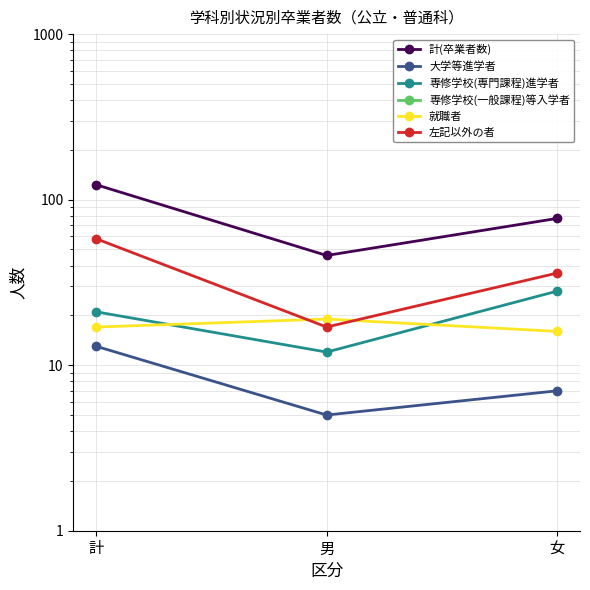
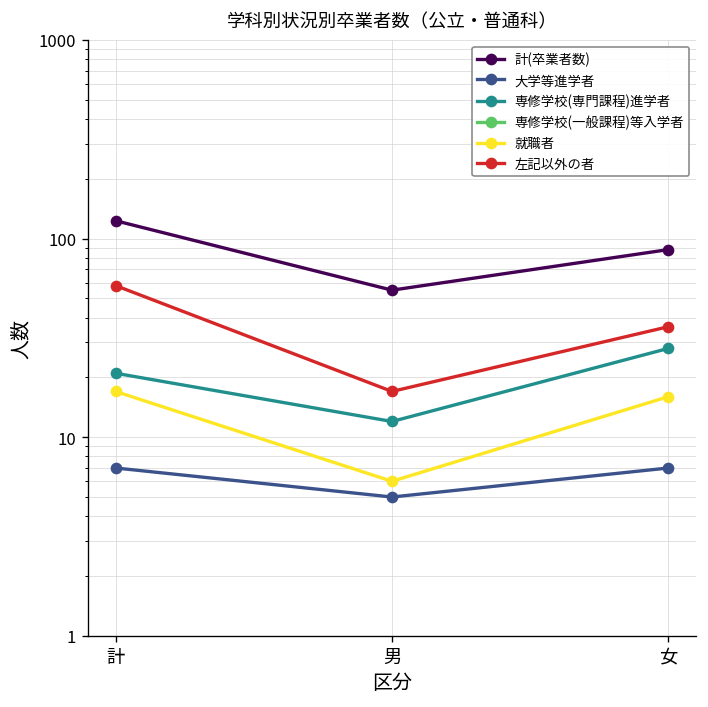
  {
    "計(卒業者数)": {
      "計": 120,
-     "男": 46,
-     "女": 80
+     "男": 55,
+     "女": 90
    },
    "大学等進学者": {
-     "計": 13,
+     "計": 7,
      "男": 5,
      "女": 7
    },
    "専修学校(専門課程)進学者": {
      "計": 21,
      "男": 12,
      "女": 28
    },
    "就職者": {
      "計": 17,
-     "男": 19,
+     "男": 6,
      "女": 16
    },
    "左記以外の者": {
      "計": 58,
      "男": 17,
      "女": 36
    }
  }
